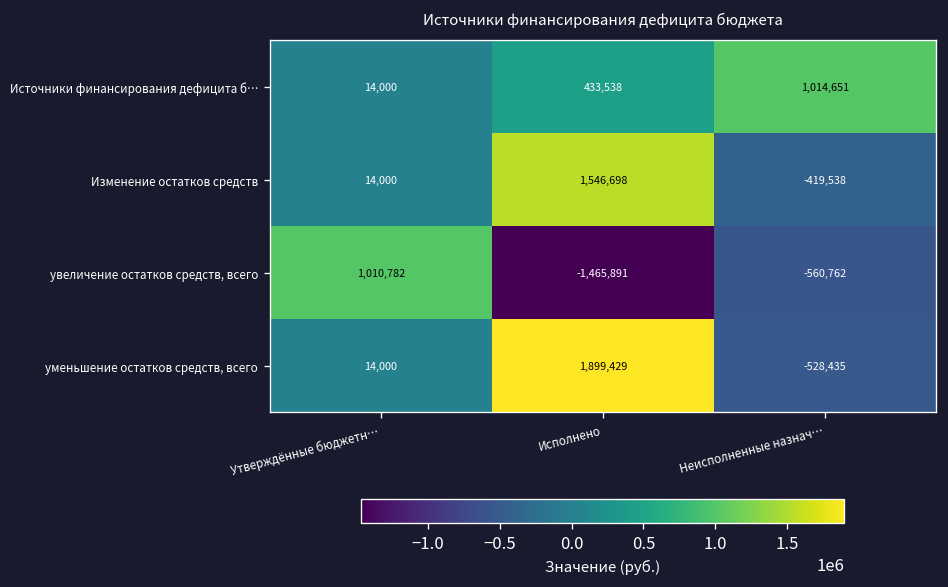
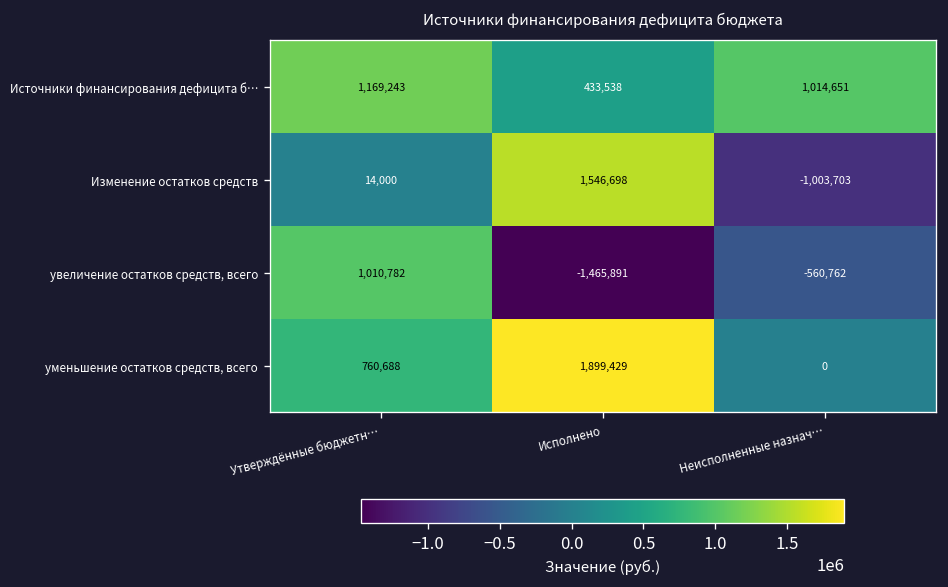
  {
    "Источники финансирования дефицита б…": {
-     "Утверждённые бюджетн…": "14,000",
+     "Утверждённые бюджетн…": "1,169,243",
      "Исполнено": "433,538",
      "Неисполненные назнач…": "1,014,651"
    },
    "Изменение остатков средств": {
      "Утверждённые бюджетн…": "14,000",
      "Исполнено": "1,546,698",
-     "Неисполненные назнач…": "-419,538"
+     "Неисполненные назнач…": "-1,003,703"
    },
    "увеличение остатков средств, всего": {
      "Утверждённые бюджетн…": "1,010,782",
      "Исполнено": "-1,465,891",
      "Неисполненные назнач…": "-560,762"
    },
    "уменьшение остатков средств, всего": {
-     "Утверждённые бюджетн…": "14,000",
+     "Утверждённые бюджетн…": "760,688",
      "Исполнено": "1,899,429",
-     "Неисполненные назнач…": "-528,435"
+     "Неисполненные назнач…": "0"
    }
  }
